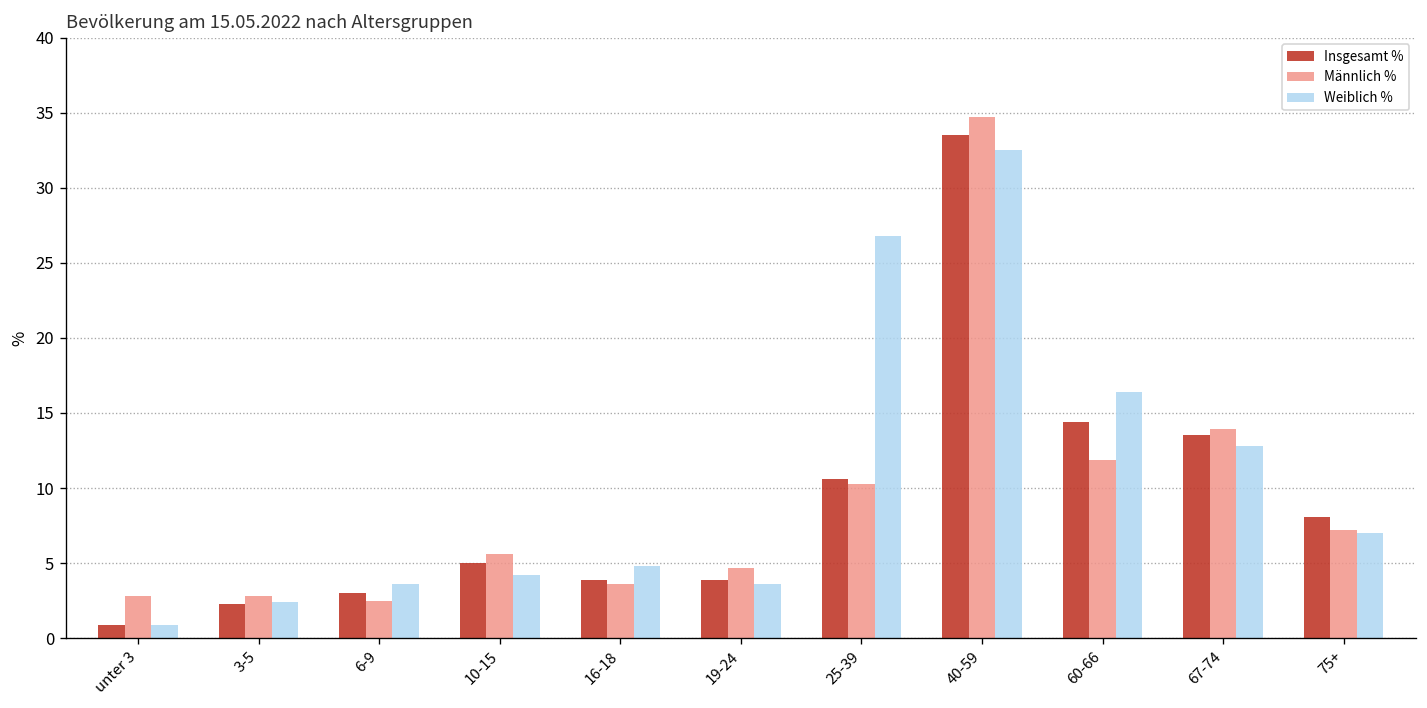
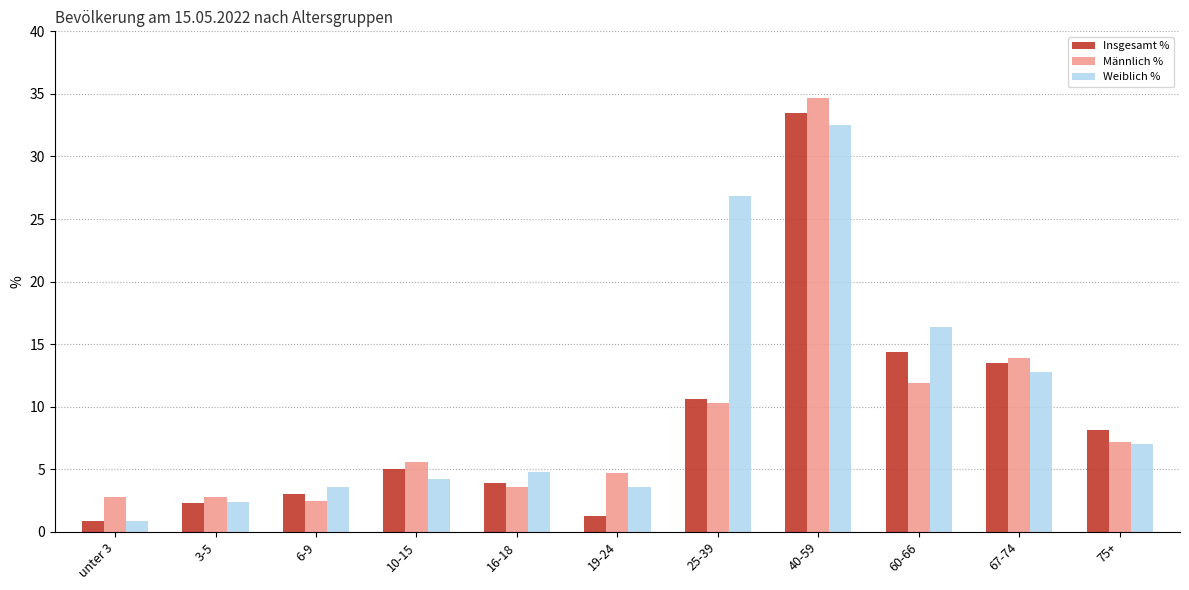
  {
    "Insgesamt %": {
      "unter 3": 0.9,
      "3-5": 2.3,
      "6-9": 3.0,
      "10-15": 5.0,
      "16-18": 3.9,
-     "19-24": 3.9,
+     "19-24": 1.3,
      "25-39": 10.6,
      "40-59": 33.5,
      "60-66": 14.4,
      "67-74": 13.5,
      "75+": 8.1
    },
    "Männlich %": {
      "unter 3": 2.8,
      "3-5": 2.8,
      "6-9": 2.5,
      "10-15": 5.6,
      "16-18": 3.6,
      "19-24": 4.7,
      "25-39": 10.3,
      "40-59": 34.7,
      "60-66": 11.9,
      "67-74": 13.9,
      "75+": 7.2
    },
    "Weiblich %": {
      "unter 3": 0.9,
      "3-5": 2.4,
      "6-9": 3.6,
      "10-15": 4.2,
      "16-18": 4.8,
      "19-24": 3.6,
      "25-39": 26.8,
      "40-59": 32.5,
      "60-66": 16.4,
      "67-74": 12.8,
      "75+": 7.0
    }
  }
